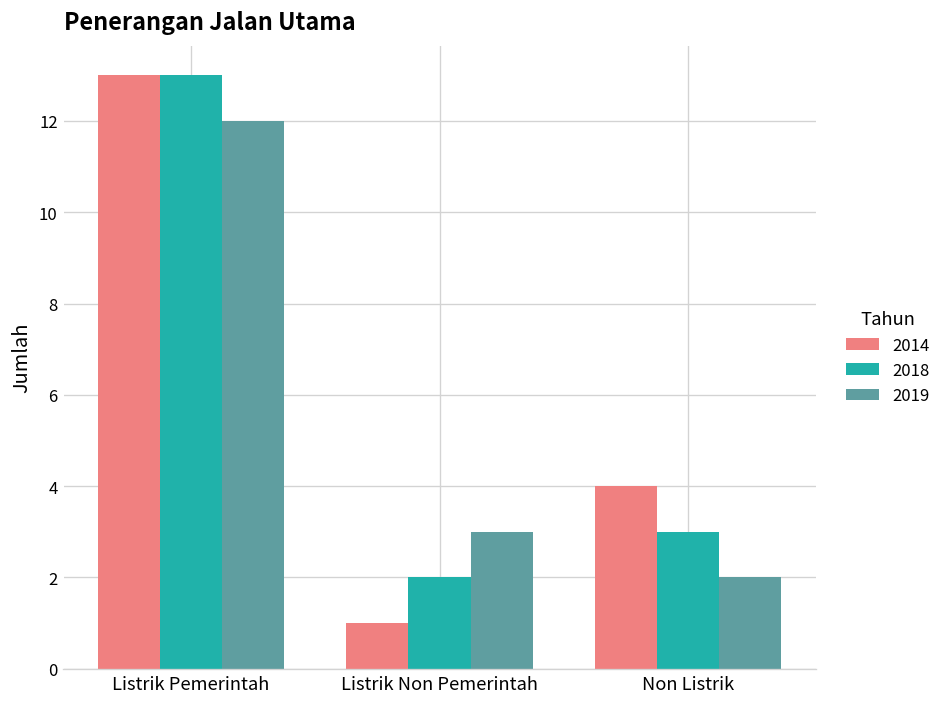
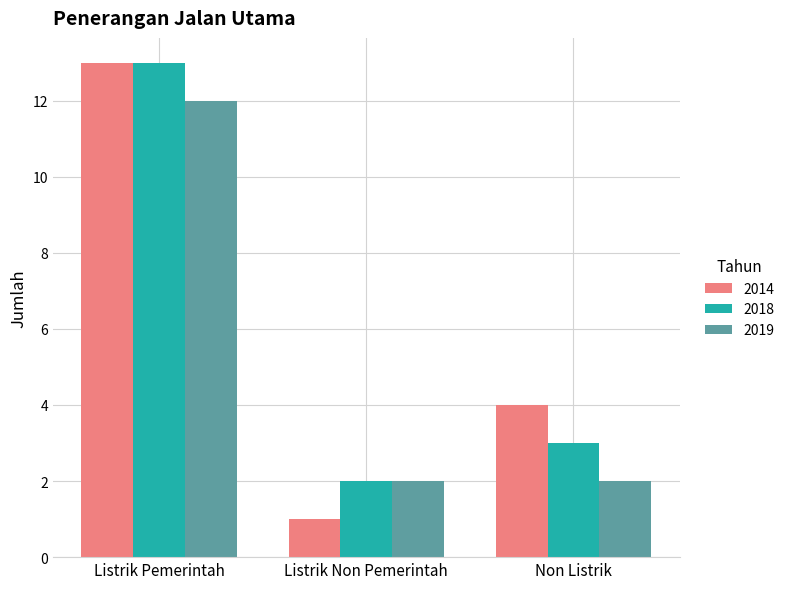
  {
    "2014": {
      "Listrik Pemerintah": 13,
      "Listrik Non Pemerintah": 1,
      "Non Listrik": 4
    },
    "2018": {
      "Listrik Pemerintah": 13,
      "Listrik Non Pemerintah": 2,
      "Non Listrik": 3
    },
    "2019": {
      "Listrik Pemerintah": 12,
-     "Listrik Non Pemerintah": 3,
+     "Listrik Non Pemerintah": 2,
      "Non Listrik": 2
    }
  }
